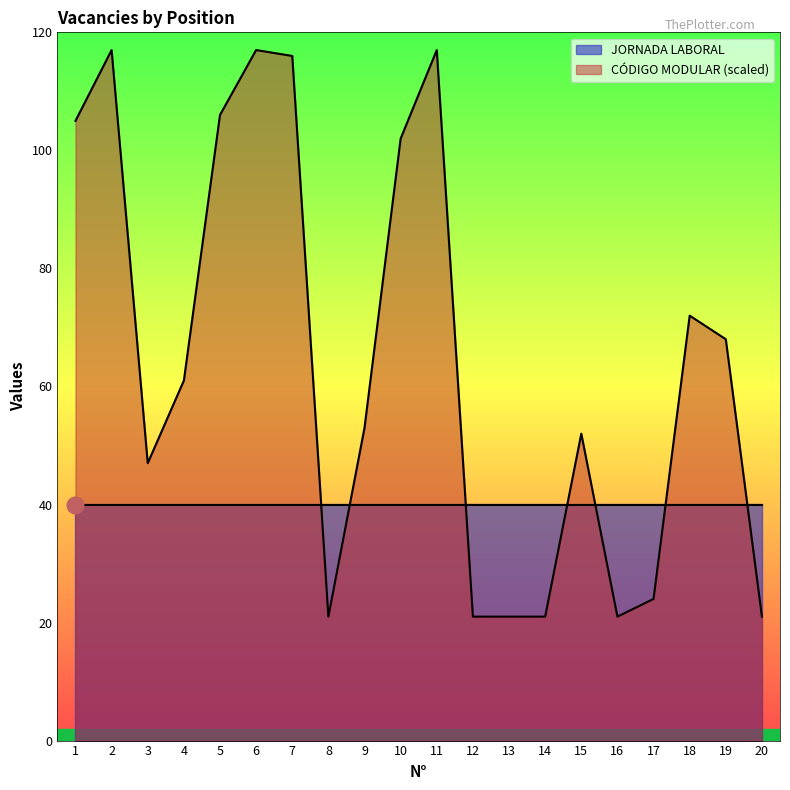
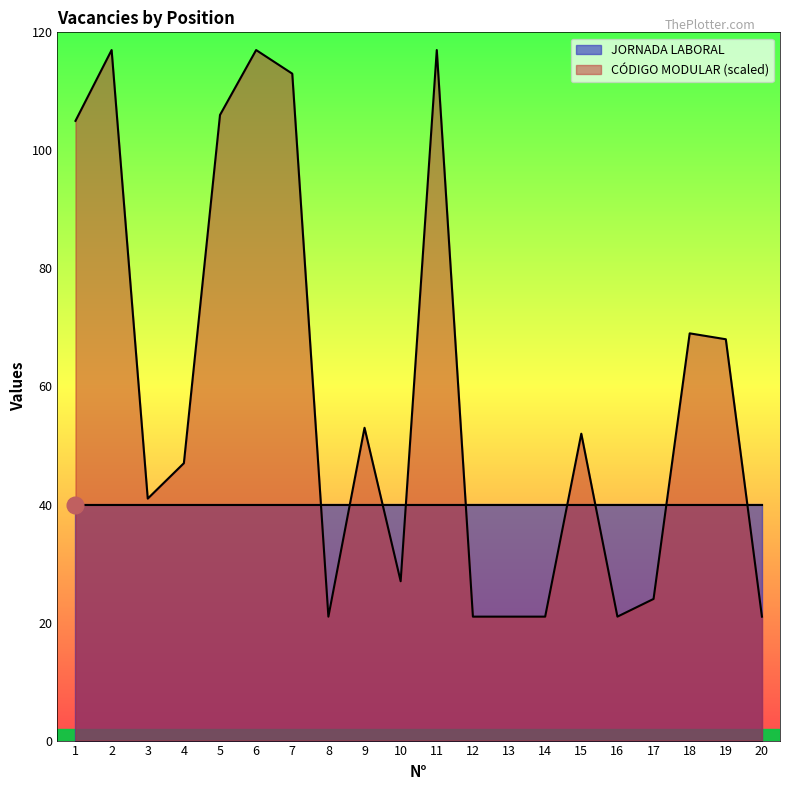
  {
    "JORNADA LABORAL": {
      "2": 40,
      "3": 40,
      "4": 40,
      "5": 40,
      "6": 40,
      "7": 40,
      "8": 40,
      "9": 40,
      "10": 40,
      "11": 40,
      "12": 40,
      "13": 40,
      "14": 40,
      "15": 40,
      "16": 40,
      "17": 40,
      "18": 40,
      "19": 40,
      "20": 40
    },
    "CÓDIGO MODULAR (scaled)": {
      "1": 105,
      "2": 117,
-     "3": 47,
-     "4": 61,
+     "3": 41,
+     "4": 47,
      "5": 106,
      "6": 117,
-     "7": 116,
+     "7": 113,
      "8": 21,
      "9": 53,
-     "10": 102,
+     "10": 27,
      "11": 117,
      "12": 21,
      "13": 21,
      "14": 21,
      "15": 52,
      "16": 21,
      "17": 24,
-     "18": 72,
+     "18": 69,
      "19": 68,
      "20": 21
    }
  }
